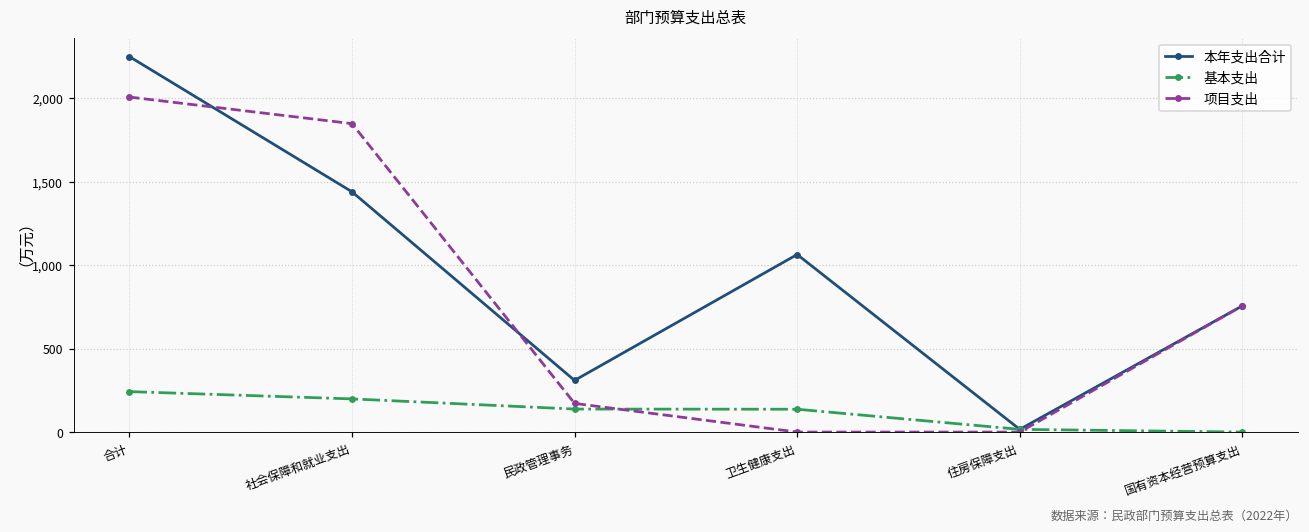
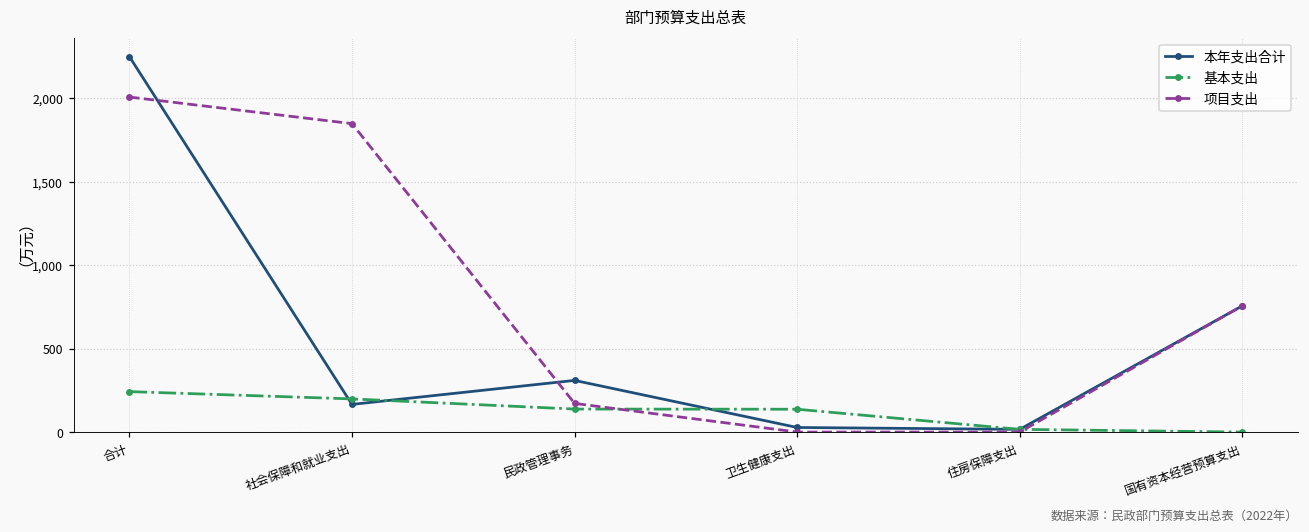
  {
    "本年支出合计": {
      "合计": "2,250",
-     "社会保障和就业支出": "1,440",
+     "社会保障和就业支出": "170",
      "民政管理事务": "310",
-     "卫生健康支出": "1,060"
+     "卫生健康支出": "30"
    },
    "基本支出": {
      "合计": "240",
      "社会保障和就业支出": "200",
      "民政管理事务": "140",
      "卫生健康支出": "140",
      "国有资本经营预算支出": "0"
    },
    "项目支出": {
      "合计": "2,010",
      "社会保障和就业支出": "1,850",
      "民政管理事务": "170",
      "卫生健康支出": "0"
    }
  }
